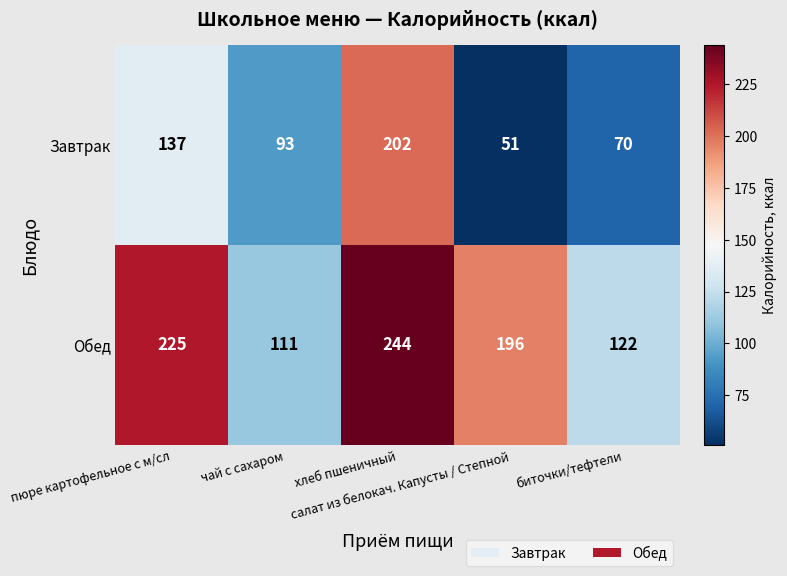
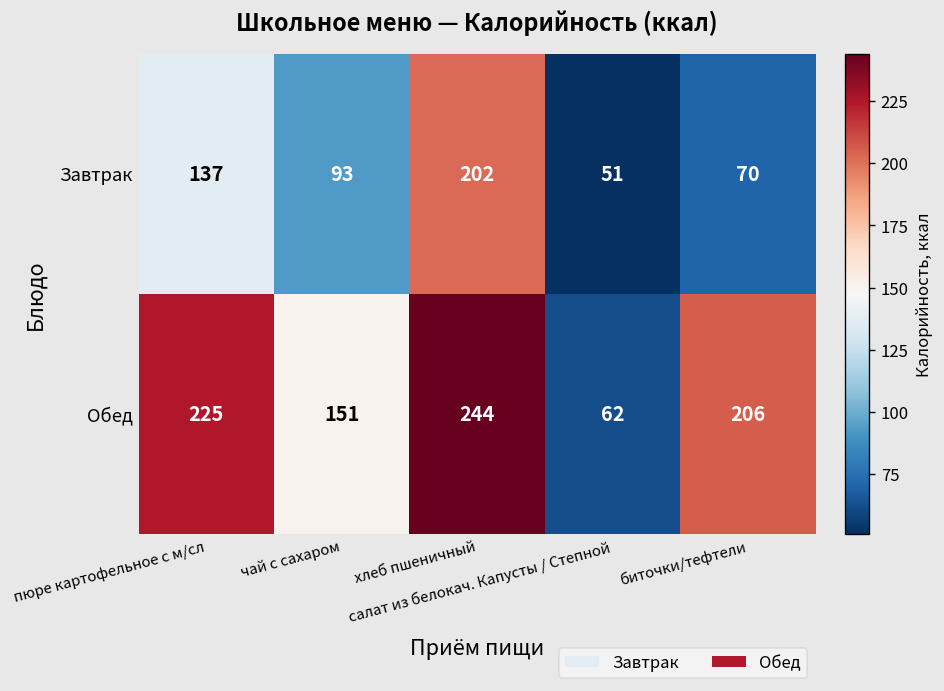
  {
    "Завтрак": {
      "пюре картофельное с м/сл": 137,
      "чай с сахаром": 93,
      "хлеб пшеничный": 202,
      "салат из белокач. Капусты / Степной": 51,
      "биточки/тефтели": 70
    },
    "Обед": {
      "пюре картофельное с м/сл": 225,
-     "чай с сахаром": 111,
+     "чай с сахаром": 151,
      "хлеб пшеничный": 244,
-     "салат из белокач. Капусты / Степной": 196,
-     "биточки/тефтели": 122
+     "салат из белокач. Капусты / Степной": 62,
+     "биточки/тефтели": 206
    }
  }
